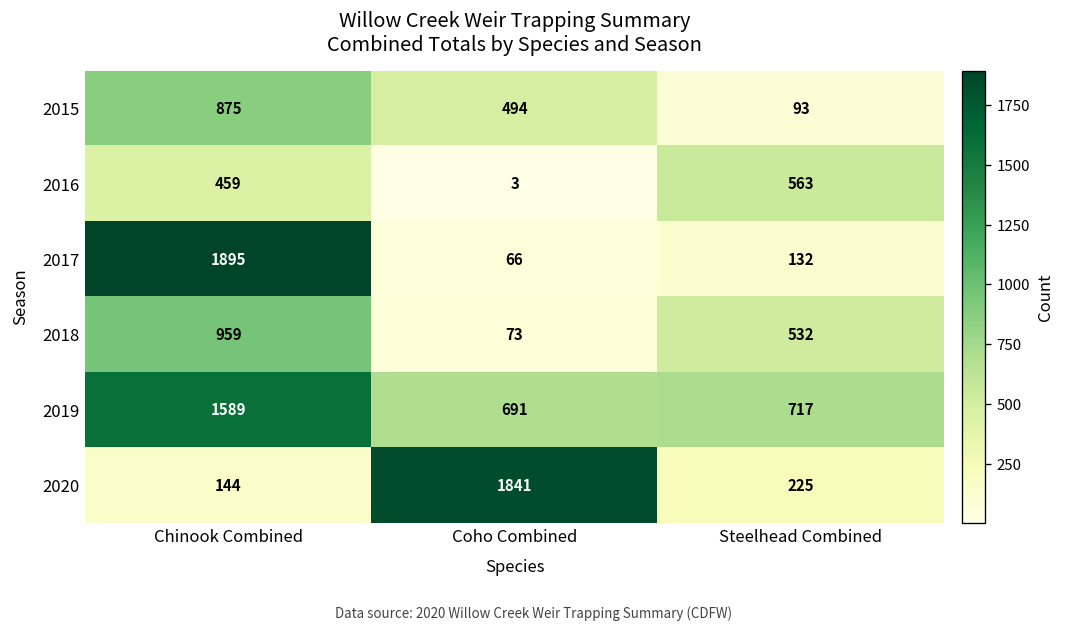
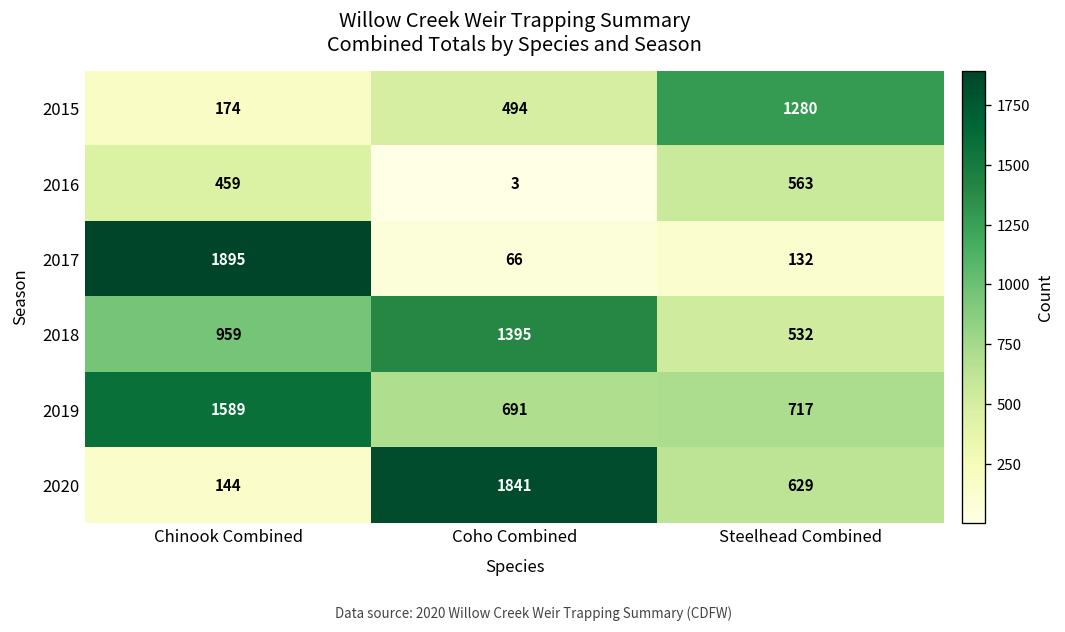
  {
    "2015": {
-     "Chinook Combined": 875,
+     "Chinook Combined": 174,
      "Coho Combined": 494,
-     "Steelhead Combined": 93
+     "Steelhead Combined": 1280
    },
    "2016": {
      "Chinook Combined": 459,
      "Coho Combined": 3,
      "Steelhead Combined": 563
    },
    "2017": {
      "Chinook Combined": 1895,
      "Coho Combined": 66,
      "Steelhead Combined": 132
    },
    "2018": {
      "Chinook Combined": 959,
-     "Coho Combined": 73,
+     "Coho Combined": 1395,
      "Steelhead Combined": 532
    },
    "2019": {
      "Chinook Combined": 1589,
      "Coho Combined": 691,
      "Steelhead Combined": 717
    },
    "2020": {
      "Chinook Combined": 144,
      "Coho Combined": 1841,
-     "Steelhead Combined": 225
+     "Steelhead Combined": 629
    }
  }
